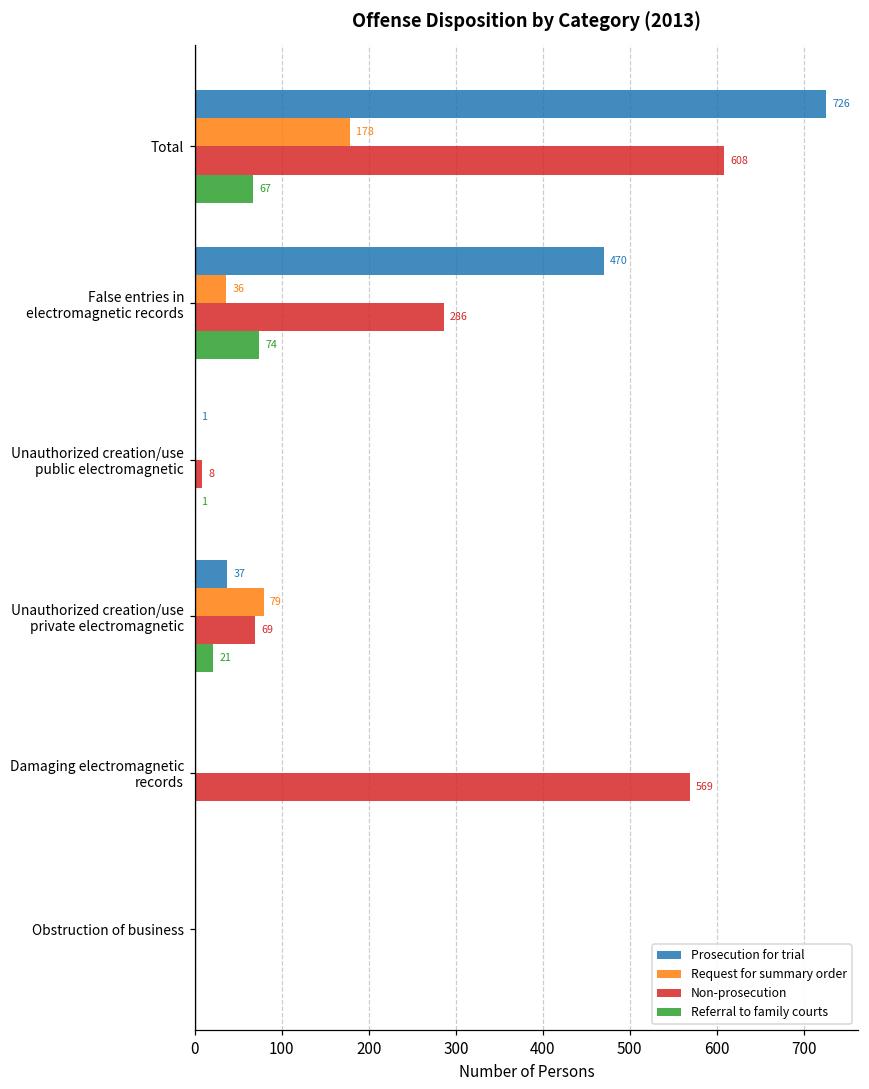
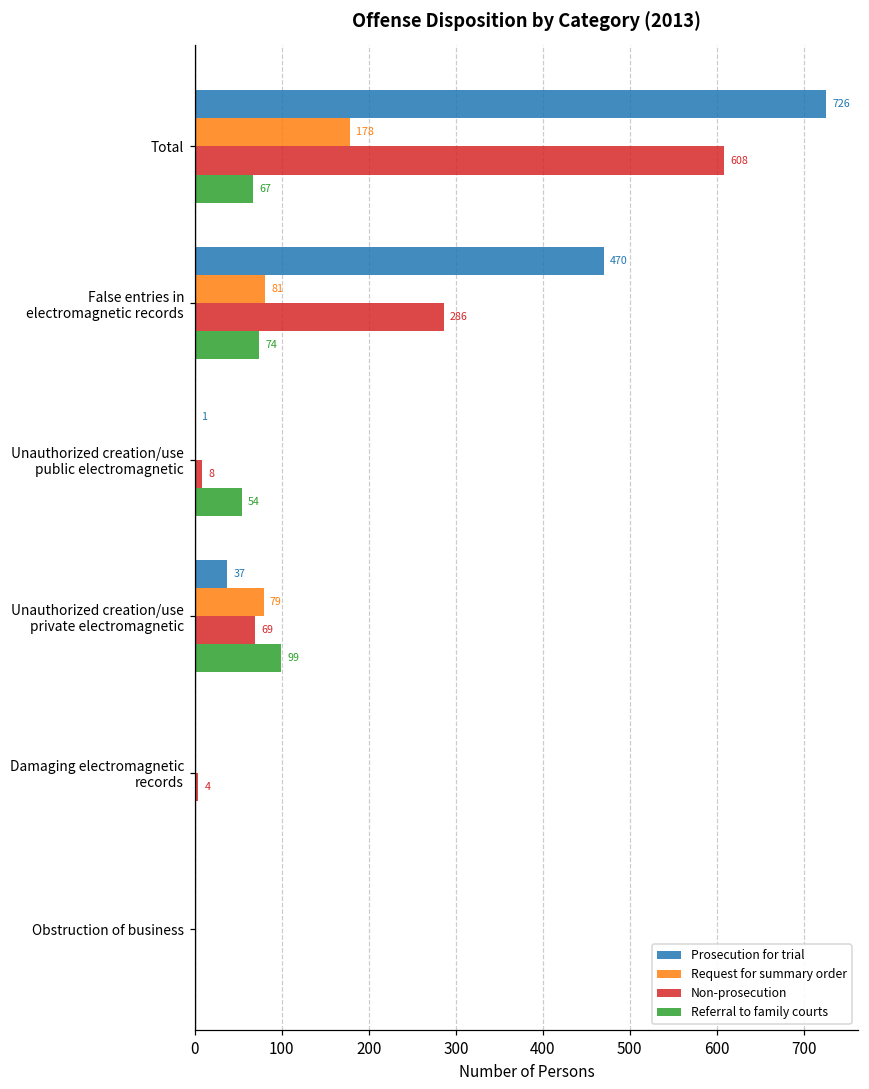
  {
    "Prosecution for trial": {
      "Total": 726,
      "False entries in electromagnetic records": 470,
      "Unauthorized creation/use public electromagnetic": 1,
      "Unauthorized creation/use private electromagnetic": 37
    },
    "Request for summary order": {
      "Total": 178,
-     "False entries in electromagnetic records": 36,
+     "False entries in electromagnetic records": 81,
      "Unauthorized creation/use private electromagnetic": 79
    },
    "Non-prosecution": {
      "Total": 608,
      "False entries in electromagnetic records": 286,
      "Unauthorized creation/use public electromagnetic": 8,
      "Unauthorized creation/use private electromagnetic": 69,
-     "Damaging electromagnetic records": 569
+     "Damaging electromagnetic records": 4
    },
    "Referral to family courts": {
      "Total": 67,
      "False entries in electromagnetic records": 74,
-     "Unauthorized creation/use public electromagnetic": 1,
-     "Unauthorized creation/use private electromagnetic": 21
+     "Unauthorized creation/use public electromagnetic": 54,
+     "Unauthorized creation/use private electromagnetic": 99
    }
  }
